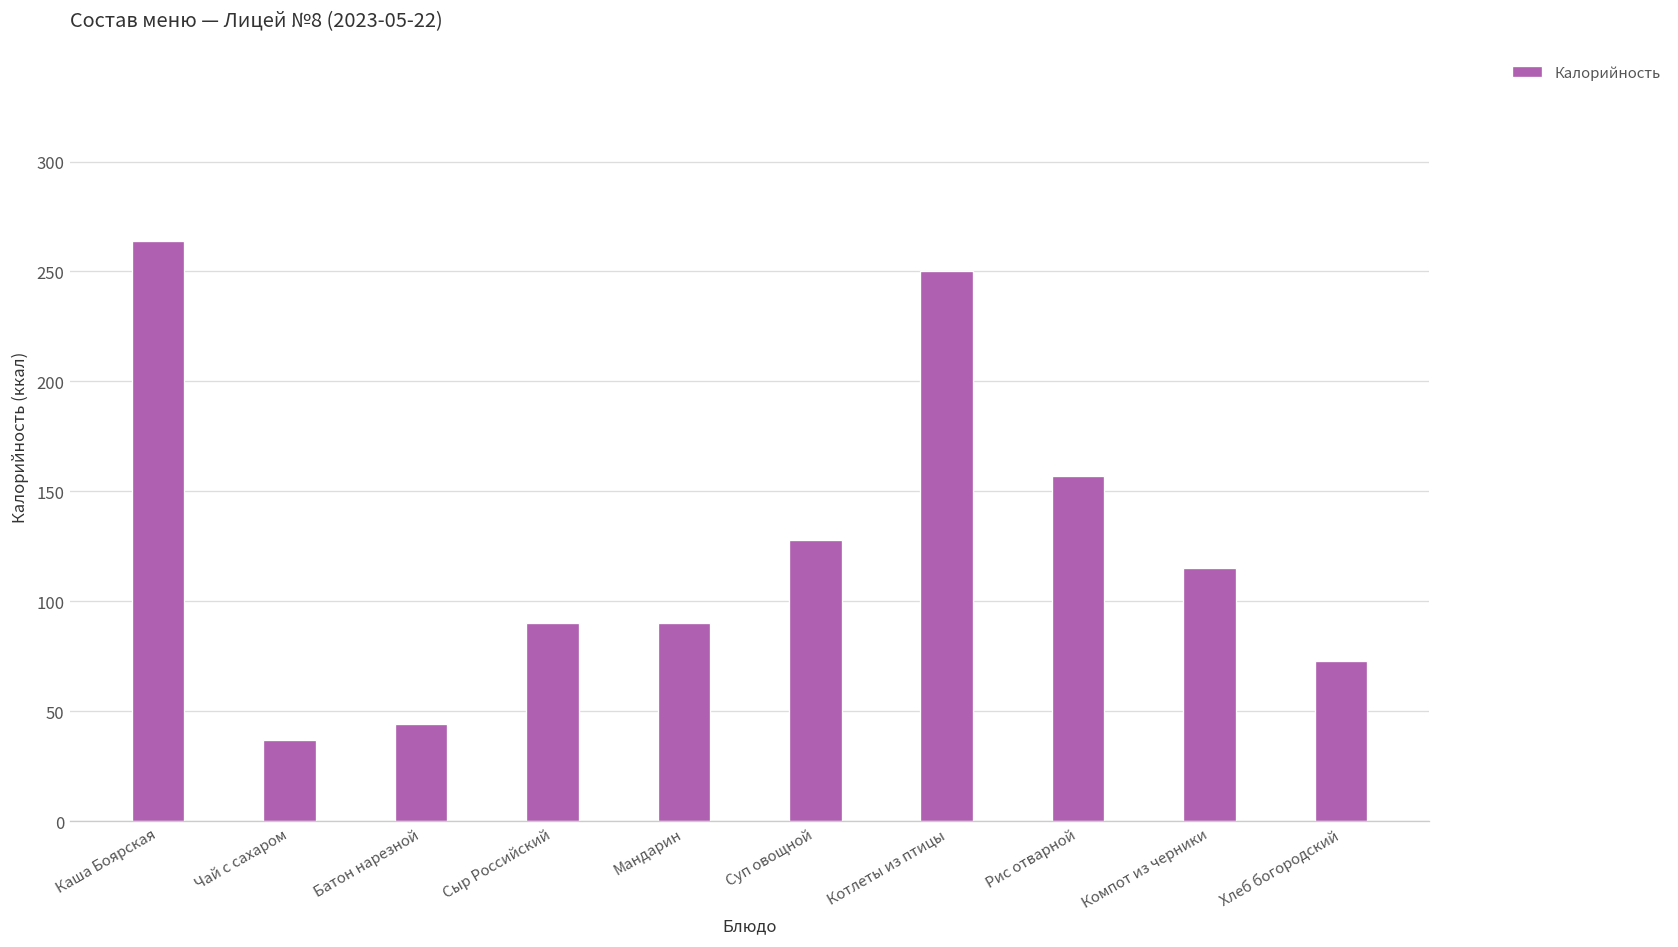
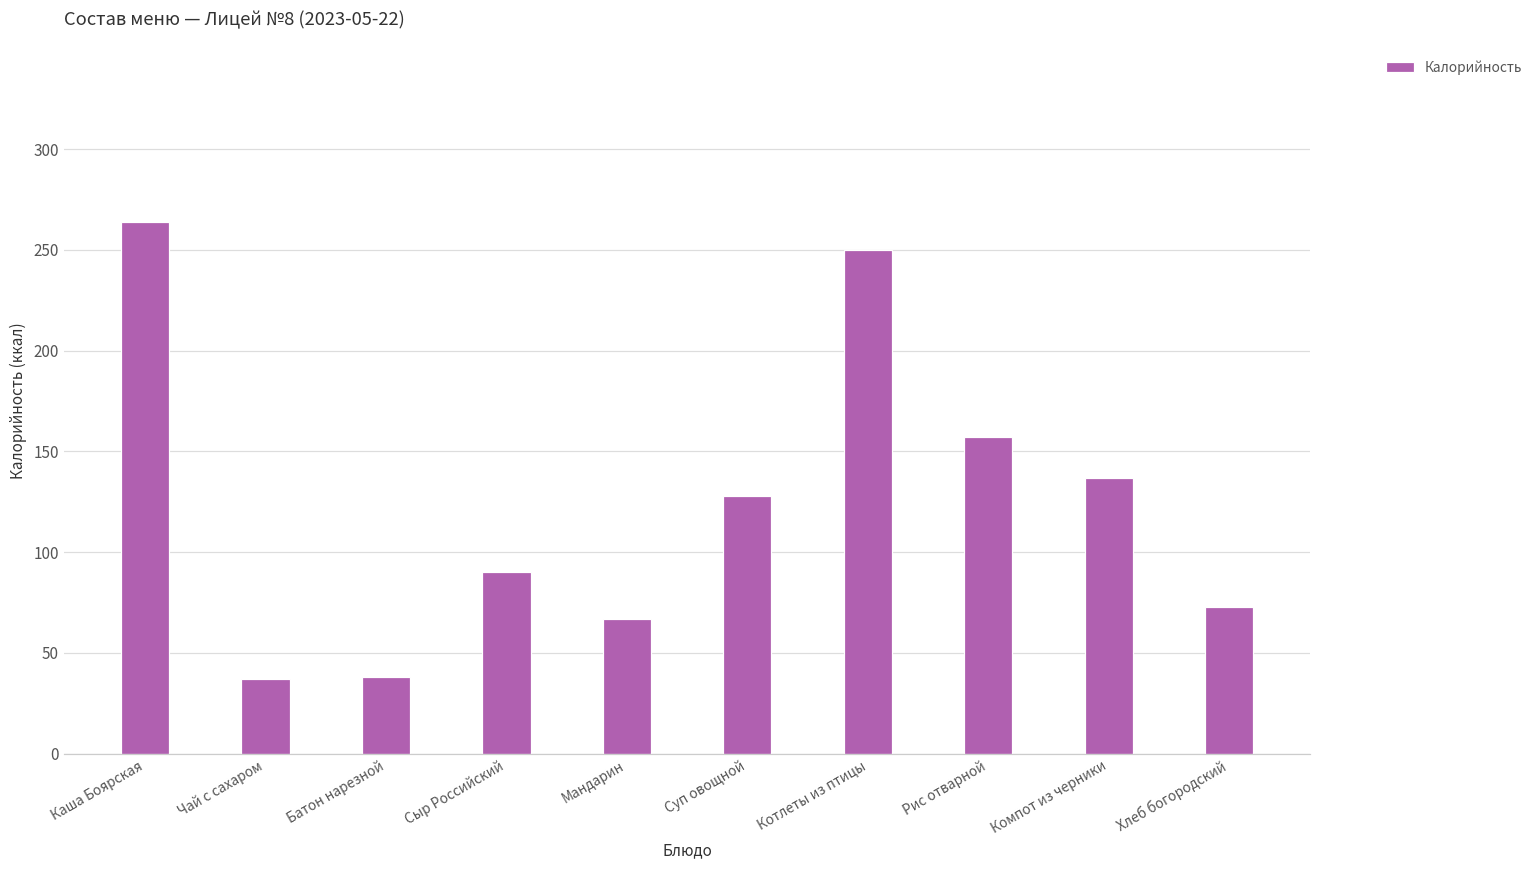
  {
    "Каша Боярская": 264,
    "Чай с сахаром": 37,
-   "Батон нарезной": 44,
+   "Батон нарезной": 38,
    "Сыр Российский": 90,
-   "Мандарин": 90,
+   "Мандарин": 67,
    "Суп овощной": 128,
    "Котлеты из птицы": 250,
    "Рис отварной": 157,
-   "Компот из черники": 115,
+   "Компот из черники": 137,
    "Хлеб богородский": 73
  }
